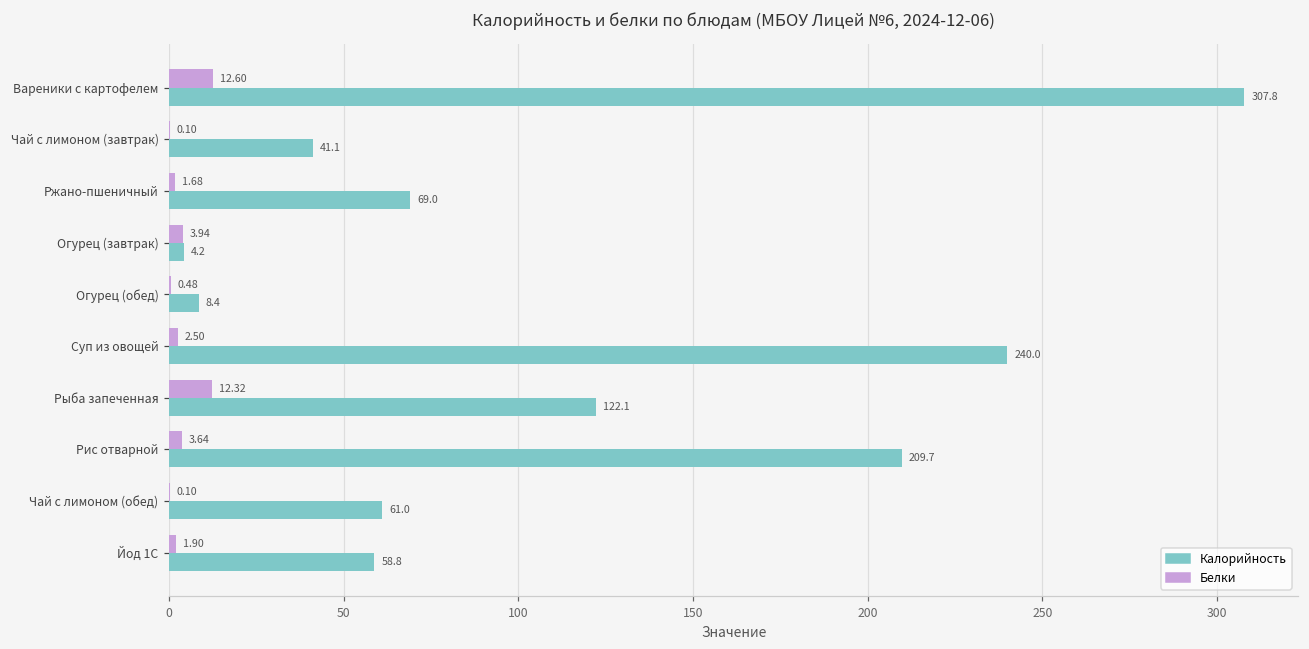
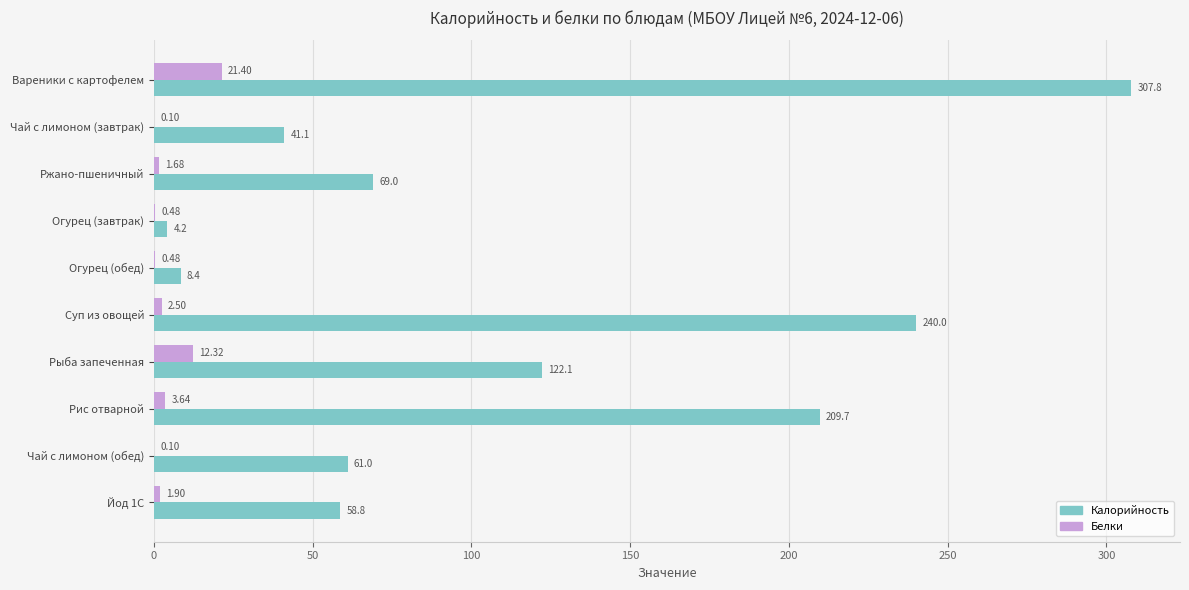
  {
    "Калорийность": {
      "Вареники с картофелем": 307.8,
      "Чай с лимоном (завтрак)": 41.1,
      "Ржано-пшеничный": 69.0,
      "Огурец (завтрак)": 4.2,
      "Огурец (обед)": 8.4,
      "Суп из овощей": 240.0,
      "Рыба запеченная": 122.1,
      "Рис отварной": 209.7,
      "Чай с лимоном (обед)": 61.0,
      "Йод 1С": 58.8
    },
    "Белки": {
-     "Вареники с картофелем": 12.60,
+     "Вареники с картофелем": 21.40,
      "Чай с лимоном (завтрак)": 0.10,
      "Ржано-пшеничный": 1.68,
-     "Огурец (завтрак)": 3.94,
+     "Огурец (завтрак)": 0.48,
      "Огурец (обед)": 0.48,
      "Суп из овощей": 2.50,
      "Рыба запеченная": 12.32,
      "Рис отварной": 3.64,
      "Чай с лимоном (обед)": 0.10,
      "Йод 1С": 1.90
    }
  }
